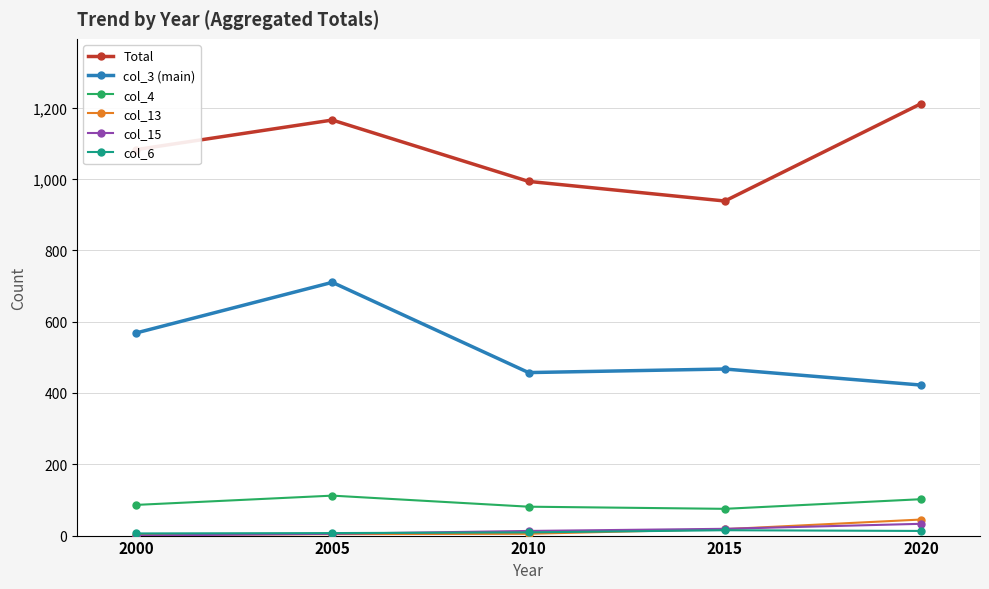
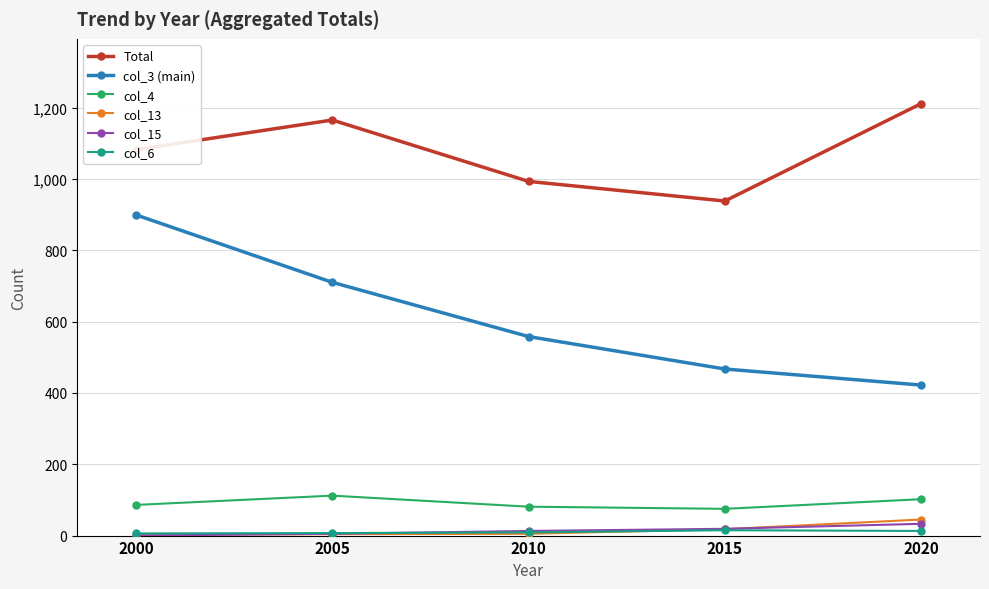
  {
    "Total": {
      "2005": "1,170",
      "2010": "990",
      "2015": "940",
      "2020": "1,210"
    },
    "col_3 (main)": {
-     "2000": "570",
+     "2000": "900",
      "2005": "710",
-     "2010": "460",
+     "2010": "560",
      "2015": "470",
      "2020": "420"
    },
    "col_13": {
      "2020": "50"
    },
    "col_15": {
      "2020": "30"
    }
  }
